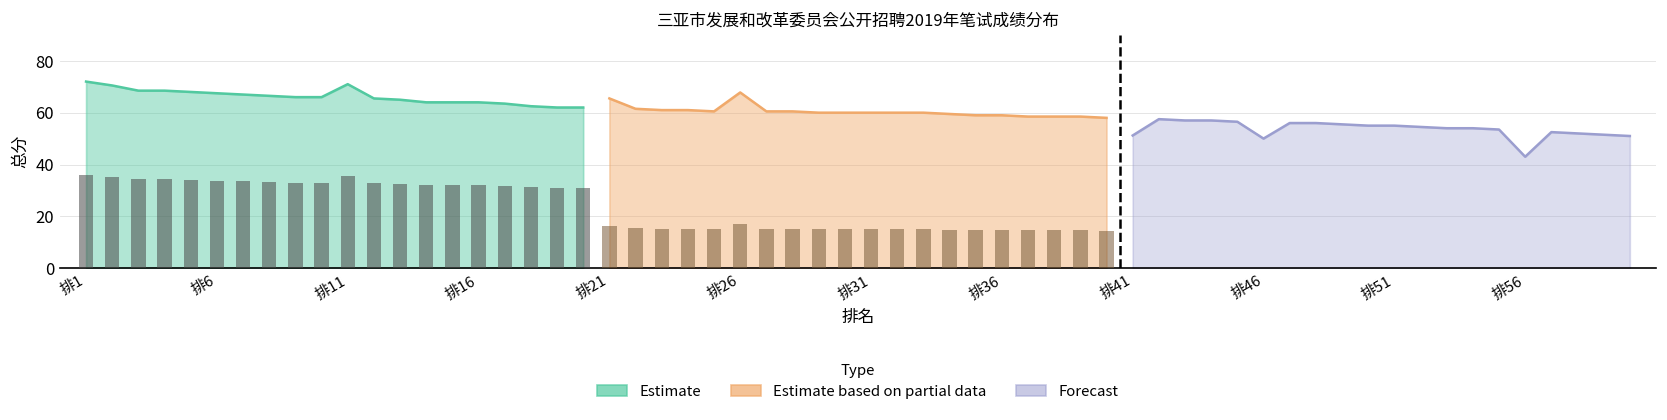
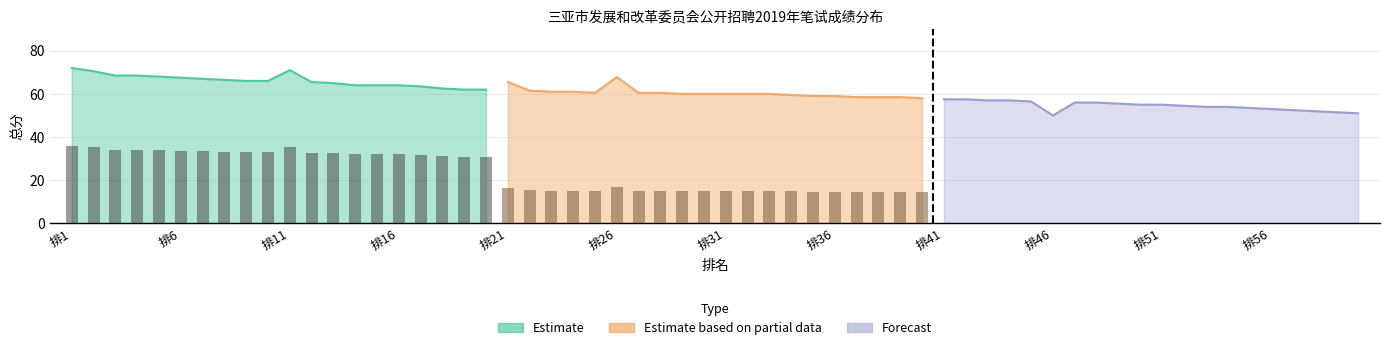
  {
    "Estimate": {
      "排1": 72,
      "排6": 68,
      "排11": 71,
      "排16": 64
    },
    "Estimate based on partial data": {
      "排21": 66,
      "排26": 68,
      "排31": 60,
      "排36": 59
    },
    "Forecast": {
-     "排41": 51,
+     "排41": 58,
      "排46": 50,
      "排51": 55,
-     "排56": 43
+     "排56": 53
    }
  }
